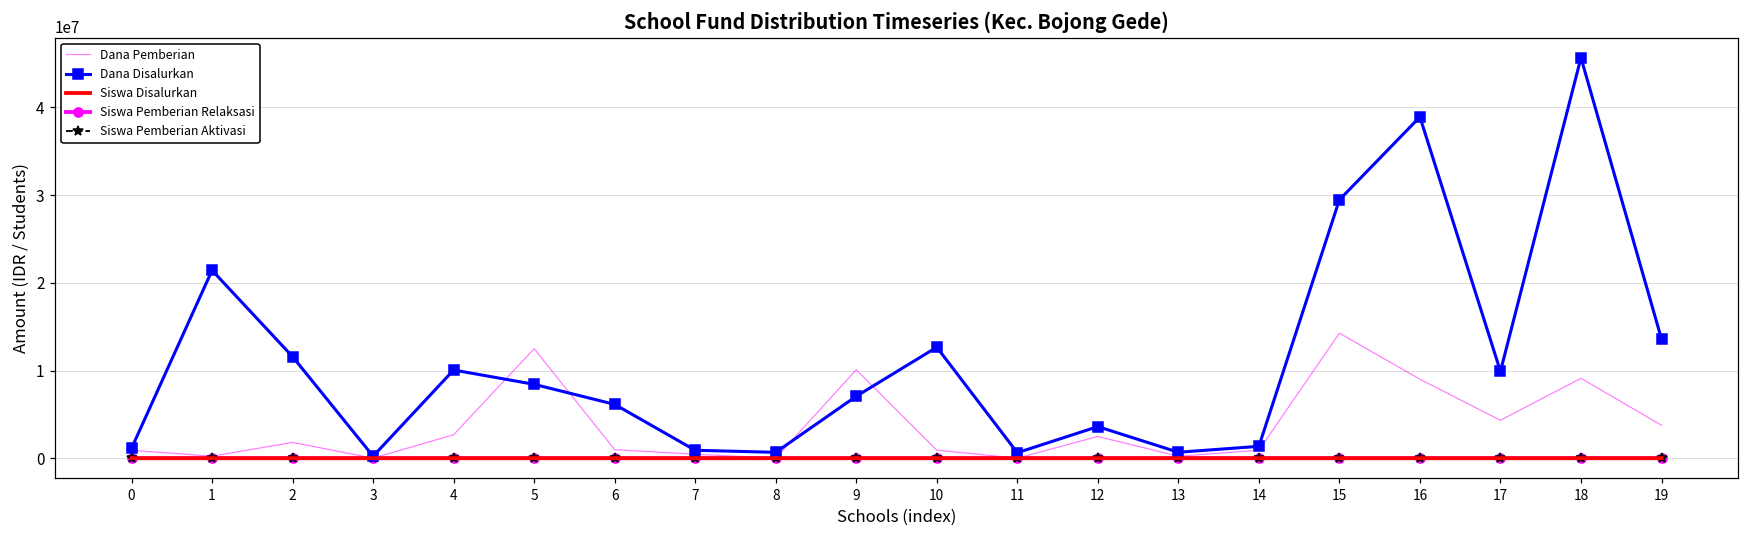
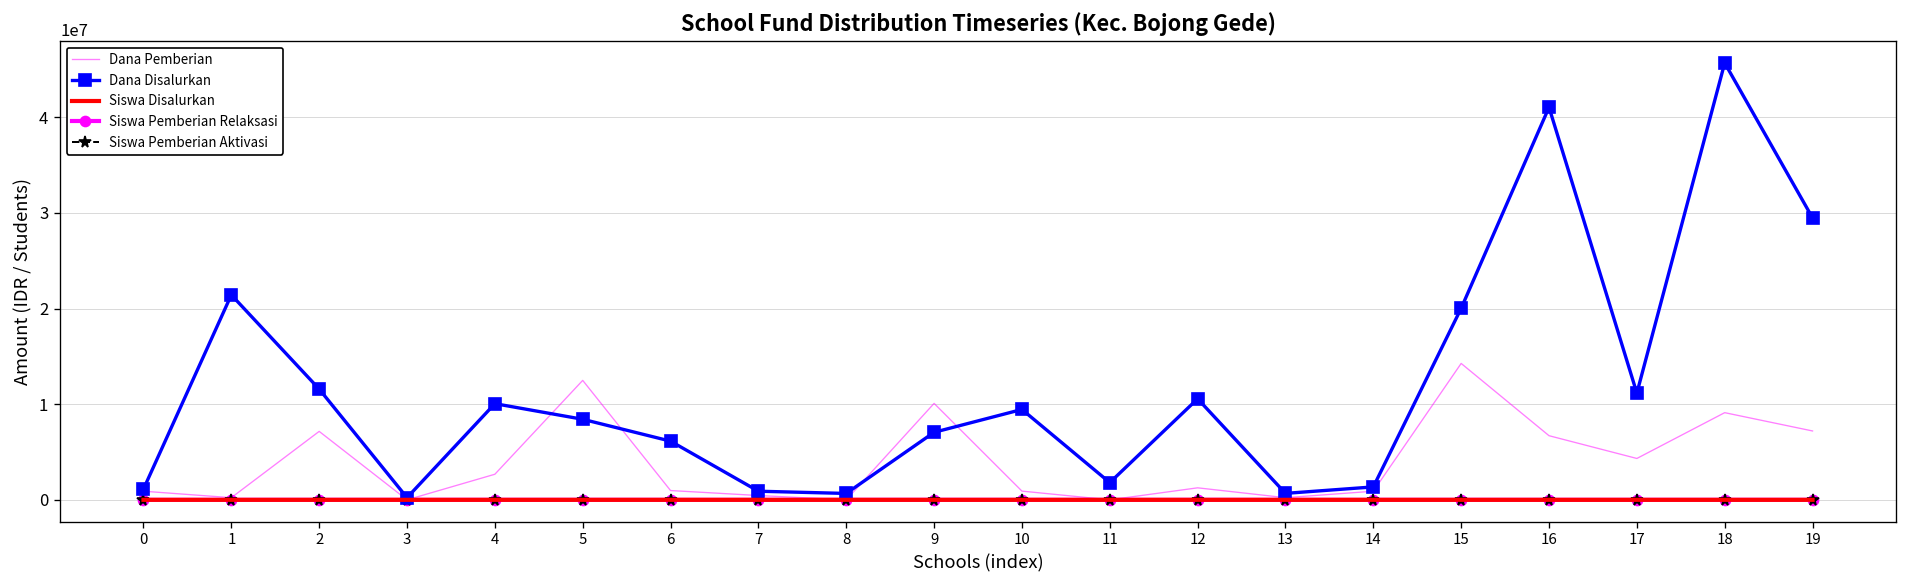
  {
    "Dana Pemberian": {
-     "2": 2000000,
+     "2": 7000000,
      "4": 3000000,
      "5": 12000000,
      "6": 1000000,
      "7": 0,
      "9": 10000000,
      "10": 1000000,
-     "12": 2000000,
+     "12": 1000000,
      "14": 1000000,
      "15": 14000000,
-     "16": 9000000,
+     "16": 7000000,
      "17": 4000000,
      "18": 9000000,
-     "19": 4000000
+     "19": 7000000
    },
    "Dana Disalurkan": {
      "1": 21000000,
      "2": 12000000,
      "4": 10000000,
      "5": 8000000,
      "6": 6000000,
      "7": 1000000,
      "8": 1000000,
      "9": 7000000,
-     "10": 13000000,
-     "11": 1000000,
-     "12": 4000000,
+     "10": 9000000,
+     "11": 2000000,
+     "12": 11000000,
      "13": 1000000,
      "14": 1000000,
-     "15": 29000000,
-     "16": 39000000,
-     "17": 10000000,
+     "15": 20000000,
+     "16": 41000000,
+     "17": 11000000,
      "18": 46000000,
-     "19": 14000000
+     "19": 29000000
    },
    "Siswa Pemberian Aktivasi": {
      "0": 0,
      "2": 0,
      "4": 0,
      "5": 0,
      "6": 0,
      "7": 0,
      "9": 0,
      "10": 0,
      "12": 0,
      "14": 0,
      "15": 0,
      "16": 0,
      "17": 0,
      "18": 0,
      "19": 0
    }
  }
